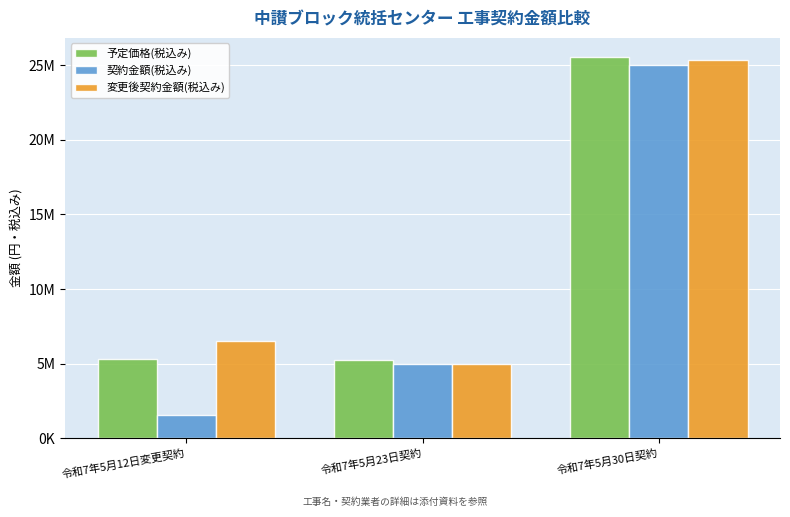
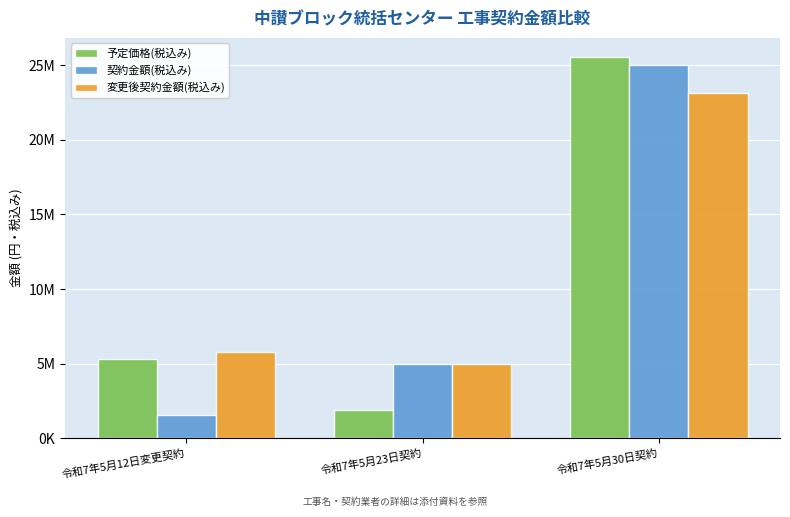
  {
    "予定価格(税込み)": {
      "令和7年5月12日変更契約": 5300000,
-     "令和7年5月23日契約": 5300000,
+     "令和7年5月23日契約": 1900000,
      "令和7年5月30日契約": 25500000
    },
    "契約金額(税込み)": {
      "令和7年5月12日変更契約": 1600000,
      "令和7年5月23日契約": 5000000,
      "令和7年5月30日契約": 25000000
    },
    "変更後契約金額(税込み)": {
-     "令和7年5月12日変更契約": 6500000,
+     "令和7年5月12日変更契約": 5800000,
      "令和7年5月23日契約": 5000000,
-     "令和7年5月30日契約": 25300000
+     "令和7年5月30日契約": 23100000
    }
  }
